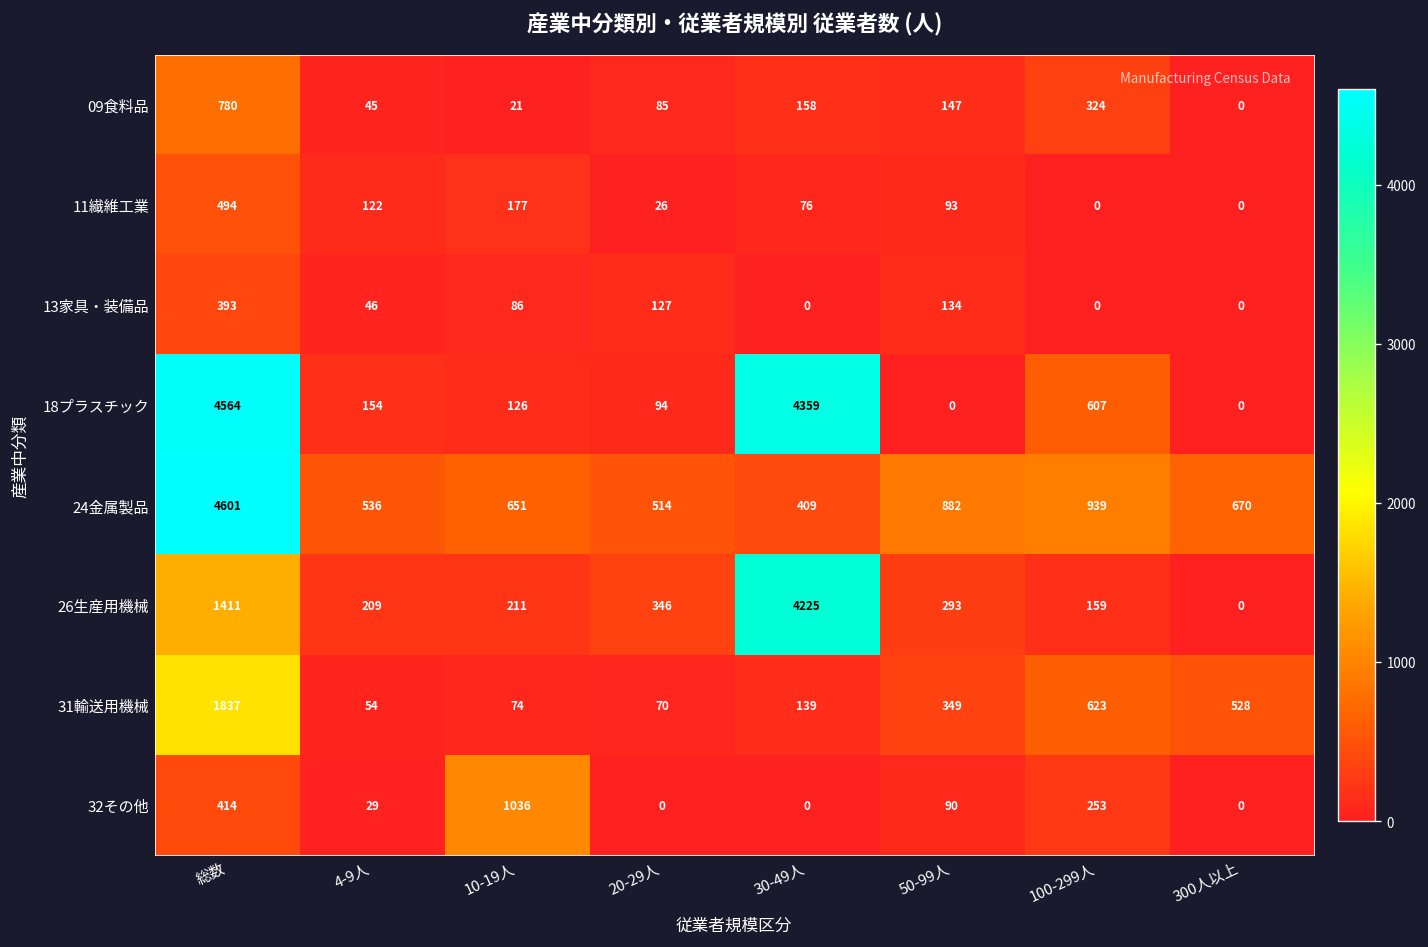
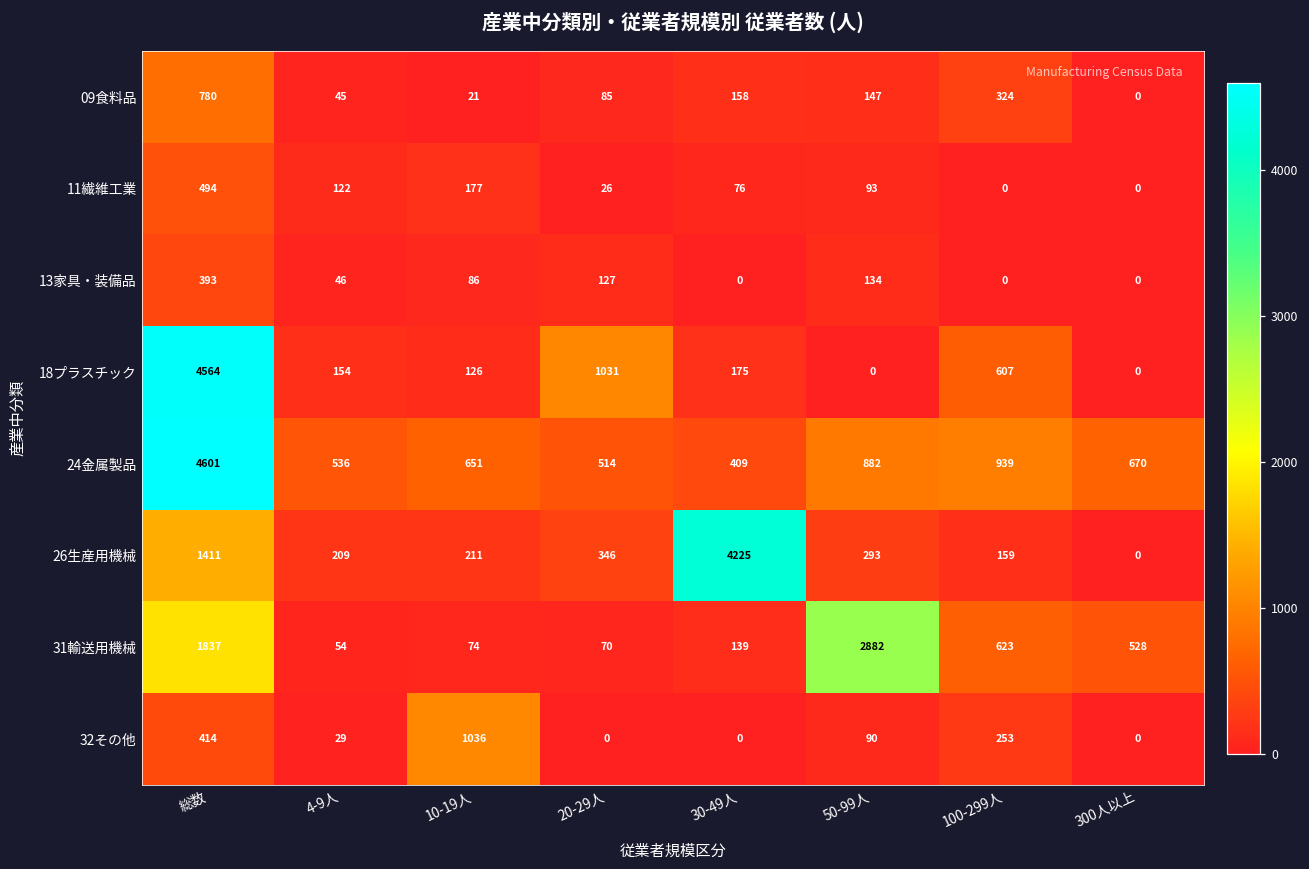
  {
    "09食料品": {
      "総数": 780,
      "4-9人": 45,
      "10-19人": 21,
      "20-29人": 85,
      "30-49人": 158,
      "50-99人": 147,
      "100-299人": 324
    },
    "11繊維工業": {
      "総数": 494,
      "4-9人": 122,
      "10-19人": 177,
      "20-29人": 26,
      "30-49人": 76,
      "50-99人": 93,
      "100-299人": 0,
      "300人以上": 0
    },
    "13家具・装備品": {
      "総数": 393,
      "4-9人": 46,
      "10-19人": 86,
      "20-29人": 127,
      "30-49人": 0,
      "50-99人": 134,
      "100-299人": 0,
      "300人以上": 0
    },
    "18プラスチック": {
      "総数": 4564,
      "4-9人": 154,
      "10-19人": 126,
-     "20-29人": 94,
-     "30-49人": 4359,
+     "20-29人": 1031,
+     "30-49人": 175,
      "50-99人": 0,
      "100-299人": 607,
      "300人以上": 0
    },
    "24金属製品": {
      "総数": 4601,
      "4-9人": 536,
      "10-19人": 651,
      "20-29人": 514,
      "30-49人": 409,
      "50-99人": 882,
      "100-299人": 939,
      "300人以上": 670
    },
    "26生産用機械": {
      "総数": 1411,
      "4-9人": 209,
      "10-19人": 211,
      "20-29人": 346,
      "30-49人": 4225,
      "50-99人": 293,
      "100-299人": 159,
      "300人以上": 0
    },
    "31輸送用機械": {
      "総数": 1837,
      "4-9人": 54,
      "10-19人": 74,
      "20-29人": 70,
      "30-49人": 139,
-     "50-99人": 349,
+     "50-99人": 2882,
      "100-299人": 623,
      "300人以上": 528
    },
    "32その他": {
      "総数": 414,
      "4-9人": 29,
      "10-19人": 1036,
      "20-29人": 0,
      "30-49人": 0,
      "50-99人": 90,
      "100-299人": 253,
      "300人以上": 0
    }
  }
